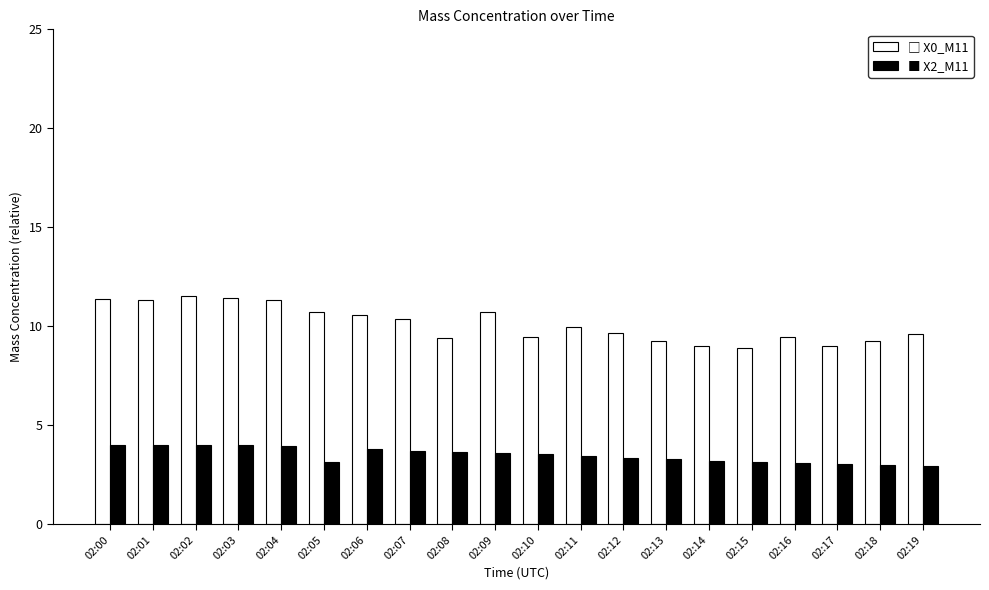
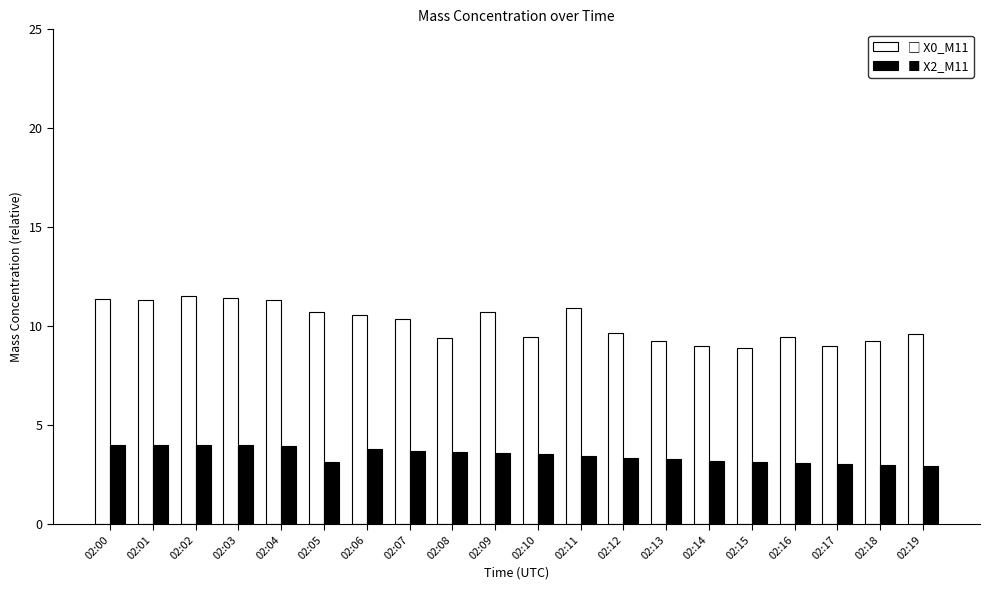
  {
    "□ X0_M11": {
      "02:00": 11.4,
      "02:01": 11.3,
      "02:02": 11.5,
      "02:03": 11.4,
      "02:04": 11.4,
      "02:05": 10.7,
      "02:06": 10.6,
      "02:07": 10.4,
      "02:08": 9.4,
      "02:09": 10.7,
      "02:10": 9.5,
-     "02:11": 10.0,
+     "02:11": 10.9,
      "02:12": 9.7,
      "02:13": 9.3,
      "02:14": 9.0,
      "02:15": 8.9,
      "02:16": 9.5,
      "02:17": 9.0,
      "02:18": 9.3,
      "02:19": 9.6
    },
    "■ X2_M11": {
      "02:00": 4.0,
      "02:01": 4.0,
      "02:02": 4.0,
      "02:03": 4.0,
      "02:04": 3.9,
      "02:05": 3.1,
      "02:06": 3.8,
      "02:07": 3.7,
      "02:08": 3.7,
      "02:09": 3.6,
      "02:10": 3.5,
      "02:11": 3.5,
      "02:12": 3.4,
      "02:13": 3.3,
      "02:14": 3.2,
      "02:15": 3.1,
      "02:16": 3.1,
      "02:17": 3.0,
      "02:18": 3.0,
      "02:19": 2.9
    }
  }
